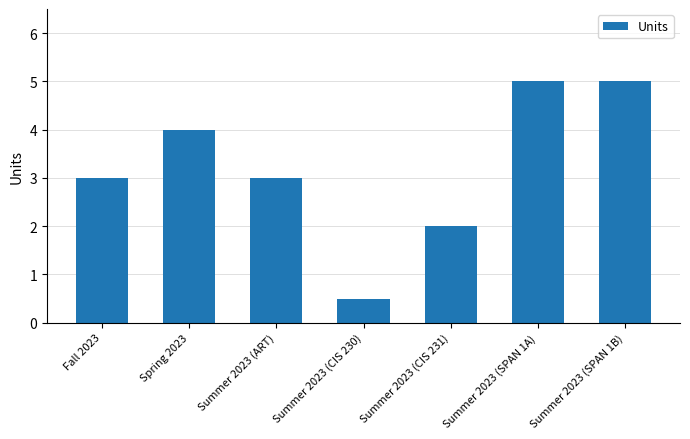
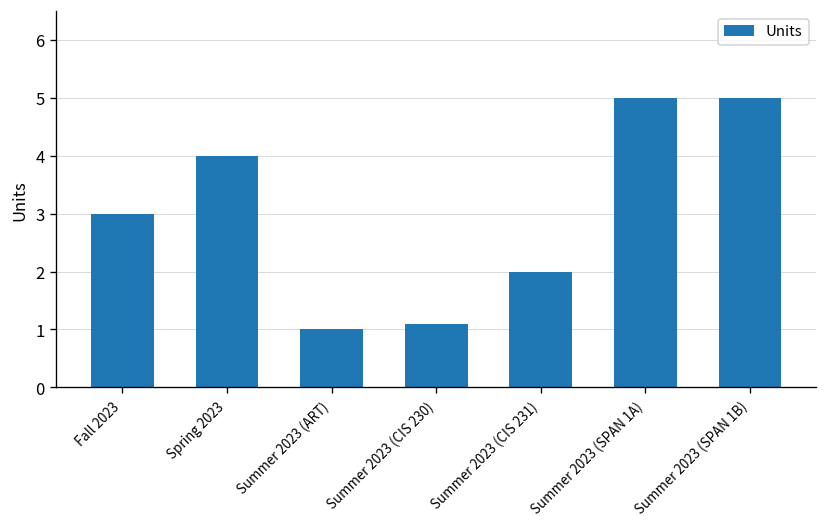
  {
    "Fall 2023": 3.0,
    "Spring 2023": 4.0,
-   "Summer 2023 (ART)": 3,
-   "Summer 2023 (CIS 230)": 0.5,
+   "Summer 2023 (ART)": 1,
+   "Summer 2023 (CIS 230)": 1.1,
    "Summer 2023 (CIS 231)": 2.0,
    "Summer 2023 (SPAN 1A)": 5.0,
    "Summer 2023 (SPAN 1B)": 5.0
  }
